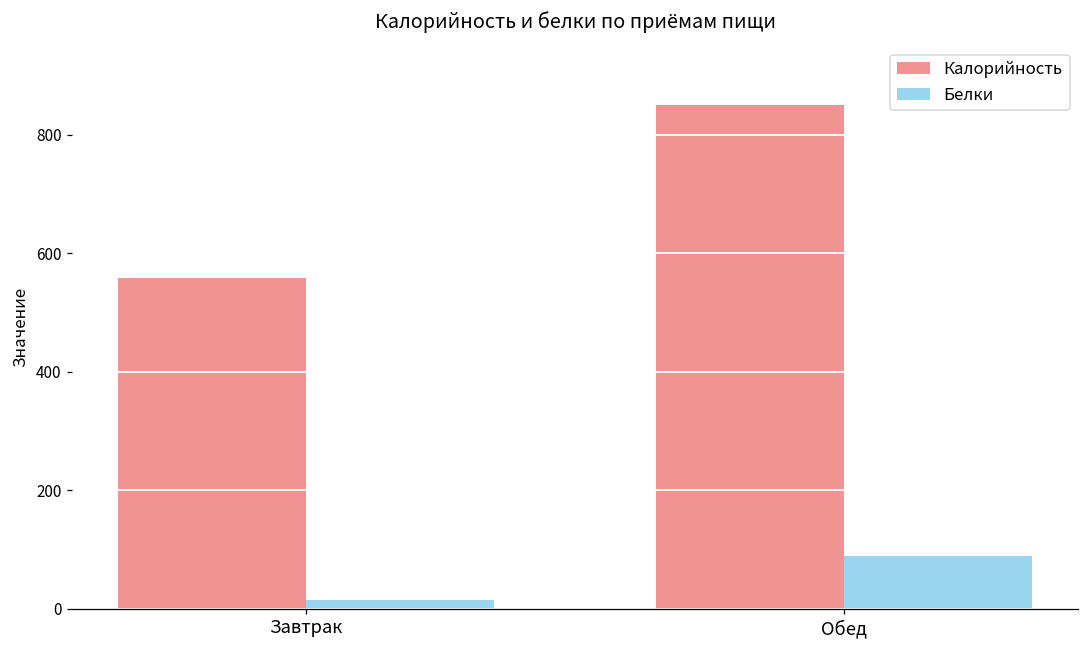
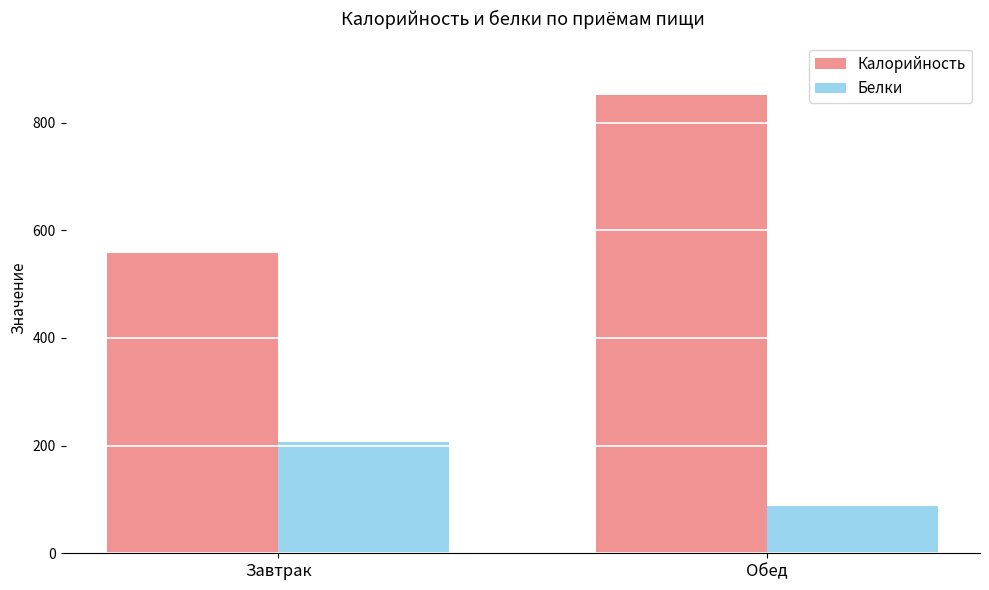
  {
    "Калорийность": {
      "Завтрак": 560,
      "Обед": 850
    },
    "Белки": {
-     "Завтрак": 10,
+     "Завтрак": 210,
      "Обед": 90
    }
  }
